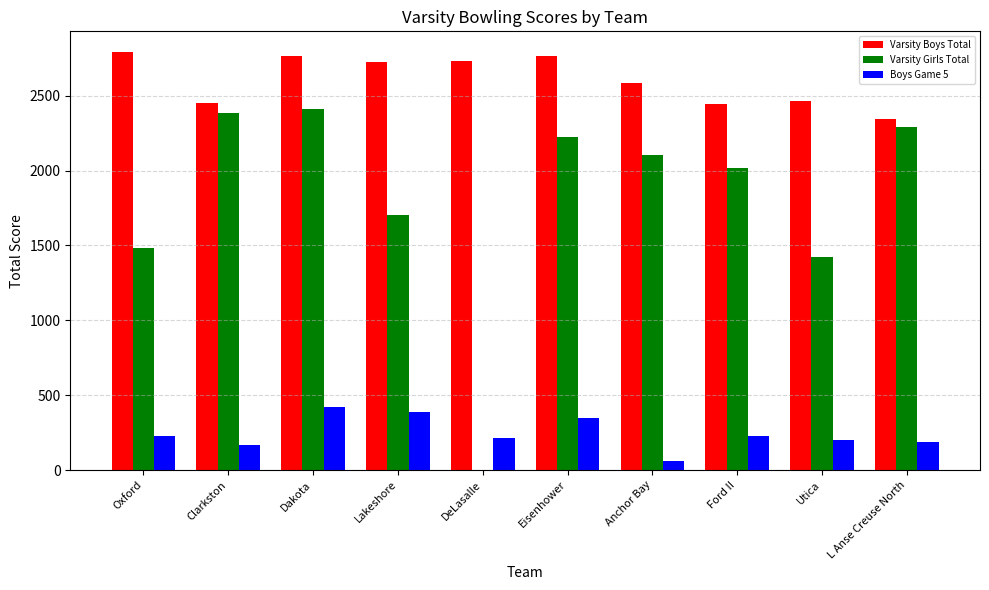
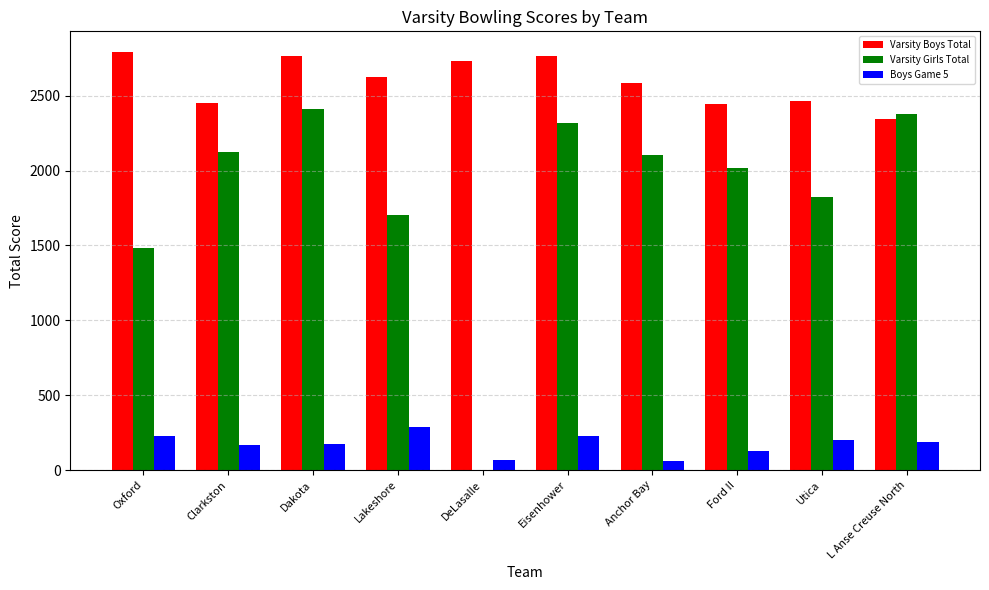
  {
    "Varsity Boys Total": {
      "Oxford": 2790,
      "Clarkston": 2450,
      "Dakota": 2760,
-     "Lakeshore": 2730,
+     "Lakeshore": 2620,
      "DeLasalle": 2730,
      "Eisenhower": 2760,
      "Anchor Bay": 2590,
      "Ford II": 2440,
      "Utica": 2460,
      "L Anse Creuse North": 2340
    },
    "Varsity Girls Total": {
      "Oxford": 1480,
-     "Clarkston": 2380,
+     "Clarkston": 2130,
      "Dakota": 2410,
      "Lakeshore": 1700,
      "DeLasalle": 0,
-     "Eisenhower": 2230,
+     "Eisenhower": 2320,
      "Anchor Bay": 2100,
      "Ford II": 2020,
-     "Utica": 1430,
-     "L Anse Creuse North": 2290
+     "Utica": 1820,
+     "L Anse Creuse North": 2380
    },
    "Boys Game 5": {
      "Oxford": 220,
      "Clarkston": 170,
-     "Dakota": 420,
-     "Lakeshore": 390,
-     "DeLasalle": 220,
-     "Eisenhower": 350,
+     "Dakota": 170,
+     "Lakeshore": 290,
+     "DeLasalle": 70,
+     "Eisenhower": 230,
      "Anchor Bay": 60,
-     "Ford II": 230,
+     "Ford II": 120,
      "Utica": 200,
      "L Anse Creuse North": 190
    }
  }
